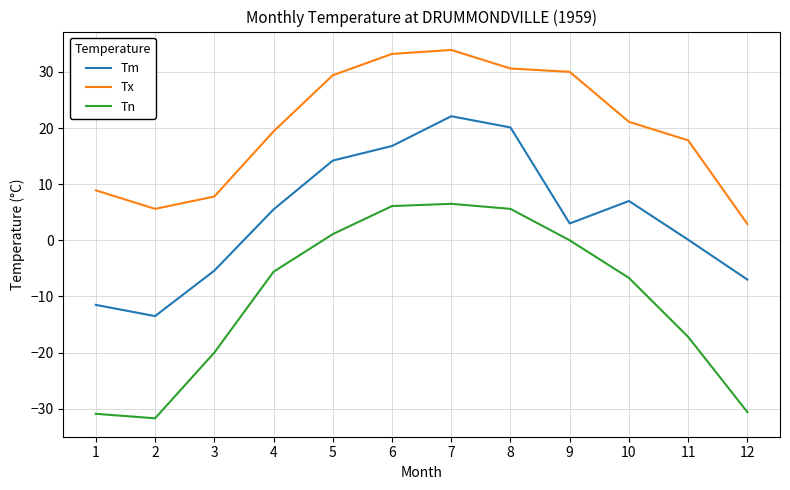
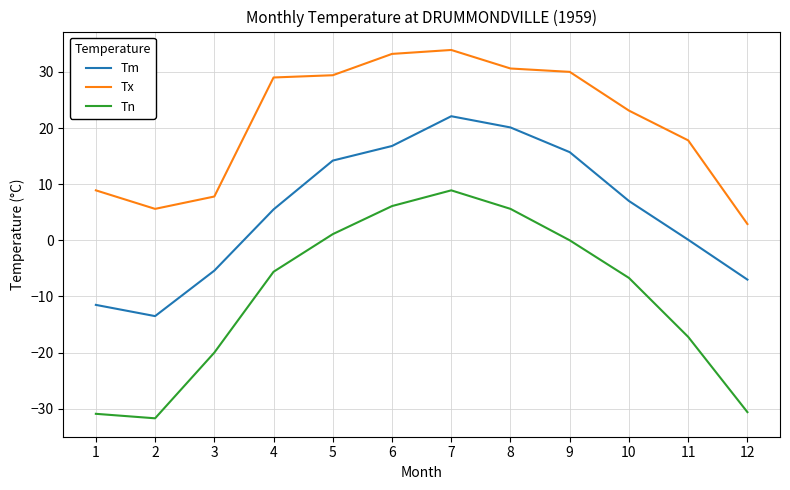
  {
    "Tm": {
      "1": -12,
      "2": -14,
      "3": -5,
      "4": 6,
      "5": 14,
      "6": 17,
      "7": 22,
      "8": 20,
-     "9": 3,
+     "9": 16,
      "10": 7,
      "11": 0,
      "12": -7
    },
    "Tx": {
      "1": 9,
      "2": 6,
      "3": 8,
-     "4": 19,
+     "4": 29,
      "5": 29,
      "6": 33,
      "7": 34,
      "8": 31,
      "9": 30,
-     "10": 21,
+     "10": 23,
      "11": 18,
      "12": 3
    },
    "Tn": {
      "1": -31,
      "2": -32,
      "3": -20,
      "4": -6,
      "5": 1,
      "6": 6,
-     "7": 7,
+     "7": 9,
      "8": 6,
      "9": 0,
      "10": -7,
      "11": -17,
      "12": -31
    }
  }
